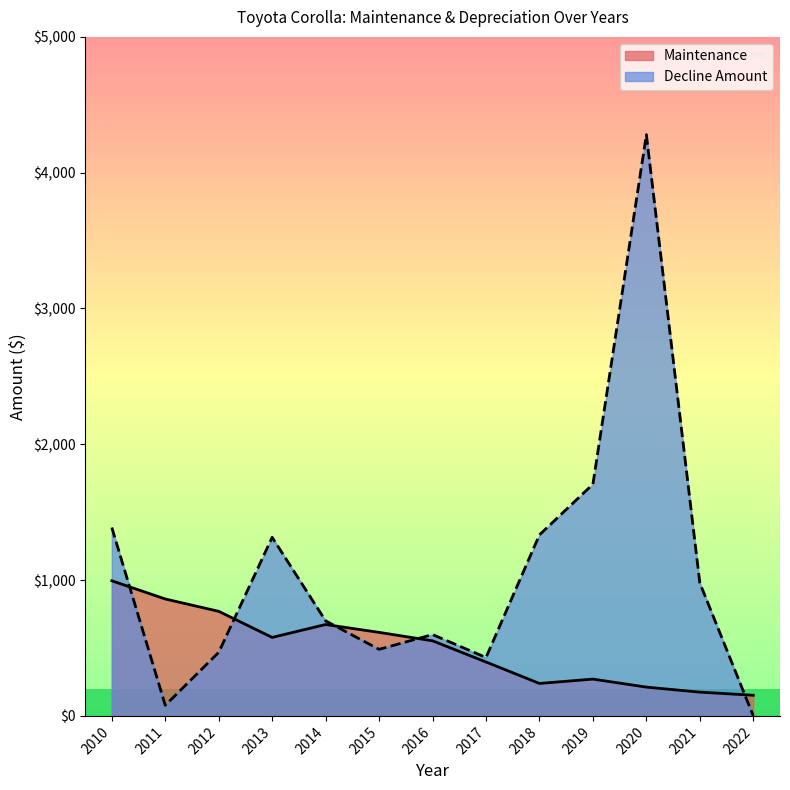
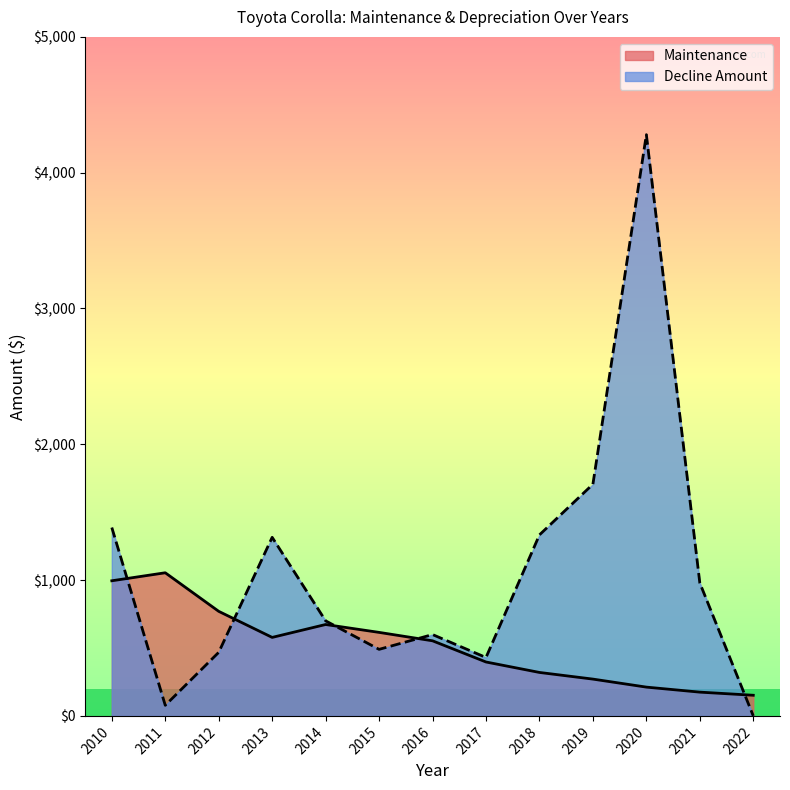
  {
    "Maintenance": {
      "2010": "$1,000",
-     "2011": "$860",
+     "2011": "$1,050",
      "2012": "$770",
      "2013": "$580",
      "2014": "$670",
      "2015": "$620",
      "2016": "$550",
      "2017": "$400",
-     "2018": "$240",
+     "2018": "$320",
      "2019": "$270",
      "2020": "$210",
      "2021": "$180",
      "2022": "$150"
    },
    "Decline Amount": {
      "2010": "$1,390",
      "2011": "$80",
      "2012": "$470",
      "2013": "$1,320",
      "2014": "$700",
      "2015": "$490",
      "2016": "$600",
      "2017": "$430",
      "2018": "$1,330",
      "2019": "$1,710",
      "2020": "$4,280",
      "2021": "$980",
      "2022": "$0"
    }
  }
